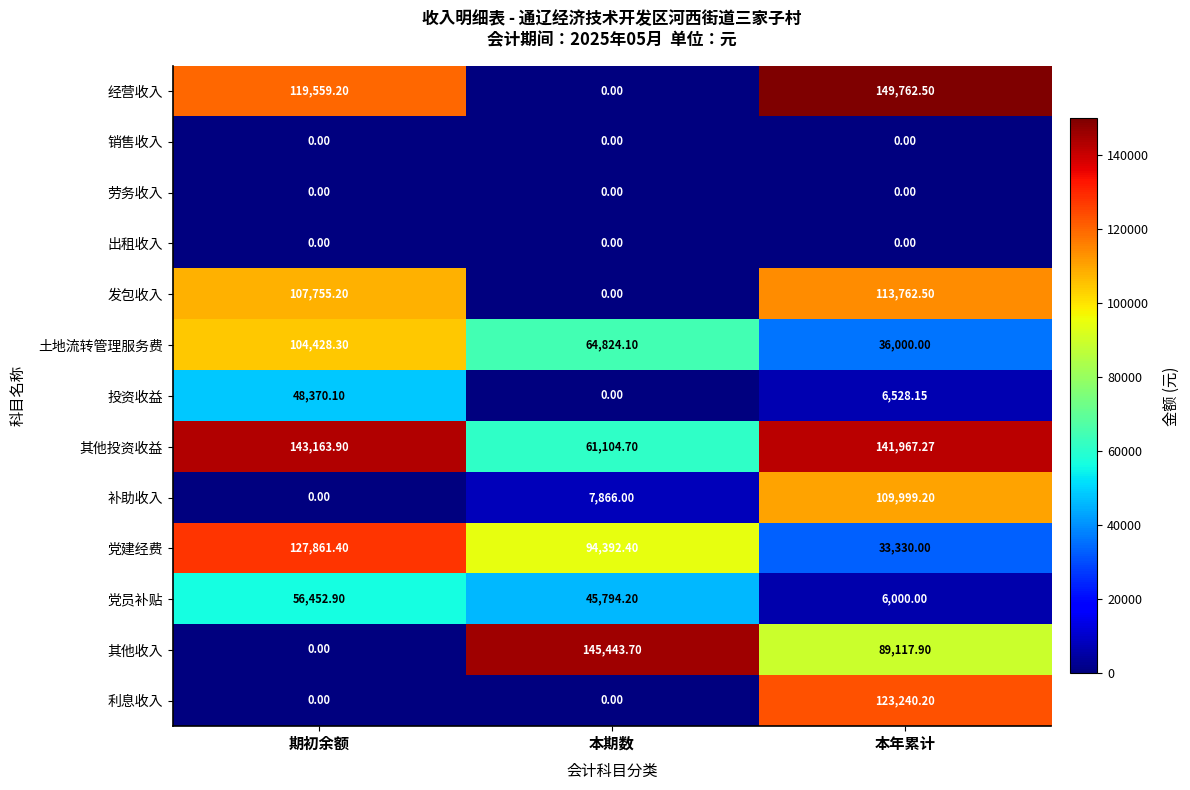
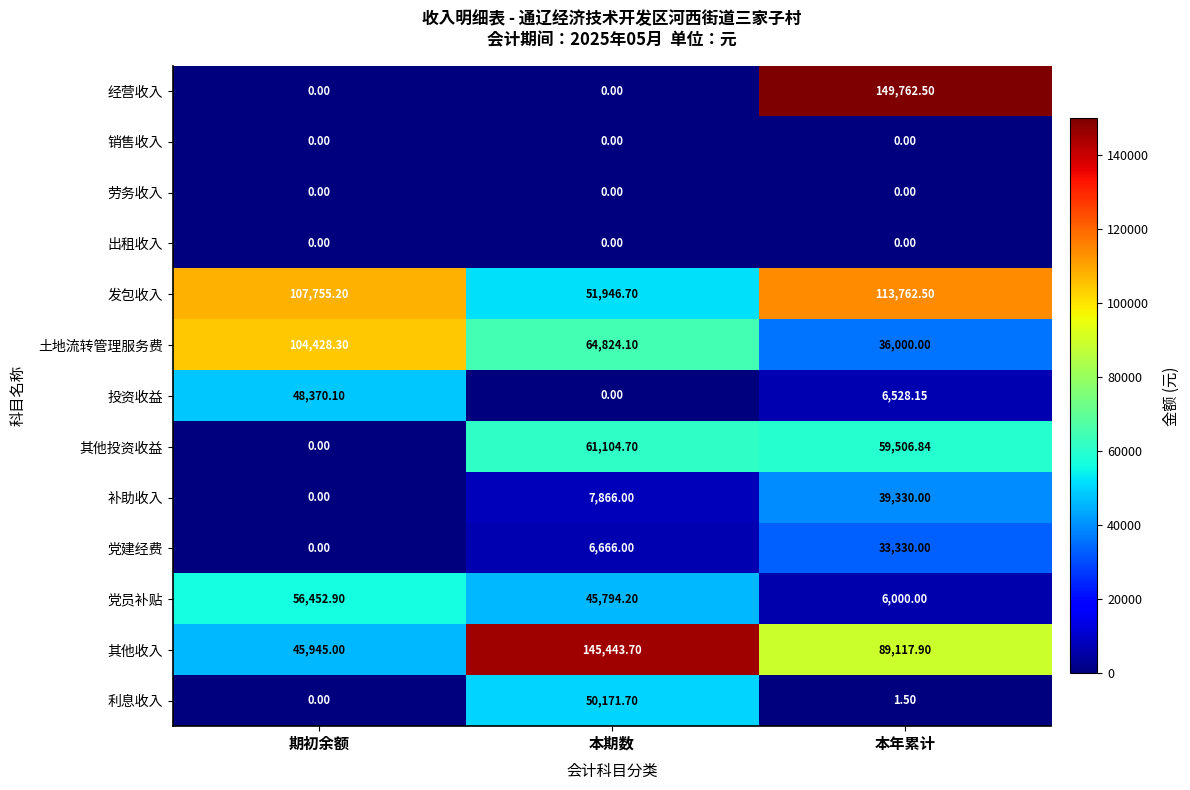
  {
    "经营收入": {
-     "期初余额": "119,559.20",
+     "期初余额": "0.00",
      "本期数": "0.00",
      "本年累计": "149,762.50"
    },
    "销售收入": {
      "期初余额": "0.00",
      "本期数": "0.00",
      "本年累计": "0.00"
    },
    "劳务收入": {
      "期初余额": "0.00",
      "本期数": "0.00",
      "本年累计": "0.00"
    },
    "出租收入": {
      "期初余额": "0.00",
      "本期数": "0.00",
      "本年累计": "0.00"
    },
    "发包收入": {
      "期初余额": "107,755.20",
-     "本期数": "0.00",
+     "本期数": "51,946.70",
      "本年累计": "113,762.50"
    },
    "土地流转管理服务费": {
      "期初余额": "104,428.30",
      "本期数": "64,824.10",
      "本年累计": "36,000.00"
    },
    "投资收益": {
      "期初余额": "48,370.10",
      "本期数": "0.00",
      "本年累计": "6,528.15"
    },
    "其他投资收益": {
-     "期初余额": "143,163.90",
+     "期初余额": "0.00",
      "本期数": "61,104.70",
-     "本年累计": "141,967.27"
+     "本年累计": "59,506.84"
    },
    "补助收入": {
      "期初余额": "0.00",
      "本期数": "7,866.00",
-     "本年累计": "109,999.20"
+     "本年累计": "39,330.00"
    },
    "党建经费": {
-     "期初余额": "127,861.40",
-     "本期数": "94,392.40",
+     "期初余额": "0.00",
+     "本期数": "6,666.00",
      "本年累计": "33,330.00"
    },
    "党员补贴": {
      "期初余额": "56,452.90",
      "本期数": "45,794.20",
      "本年累计": "6,000.00"
    },
    "其他收入": {
-     "期初余额": "0.00",
+     "期初余额": "45,945.00",
      "本期数": "145,443.70",
      "本年累计": "89,117.90"
    },
    "利息收入": {
      "期初余额": "0.00",
-     "本期数": "0.00",
-     "本年累计": "123,240.20"
+     "本期数": "50,171.70",
+     "本年累计": "1.50"
    }
  }
